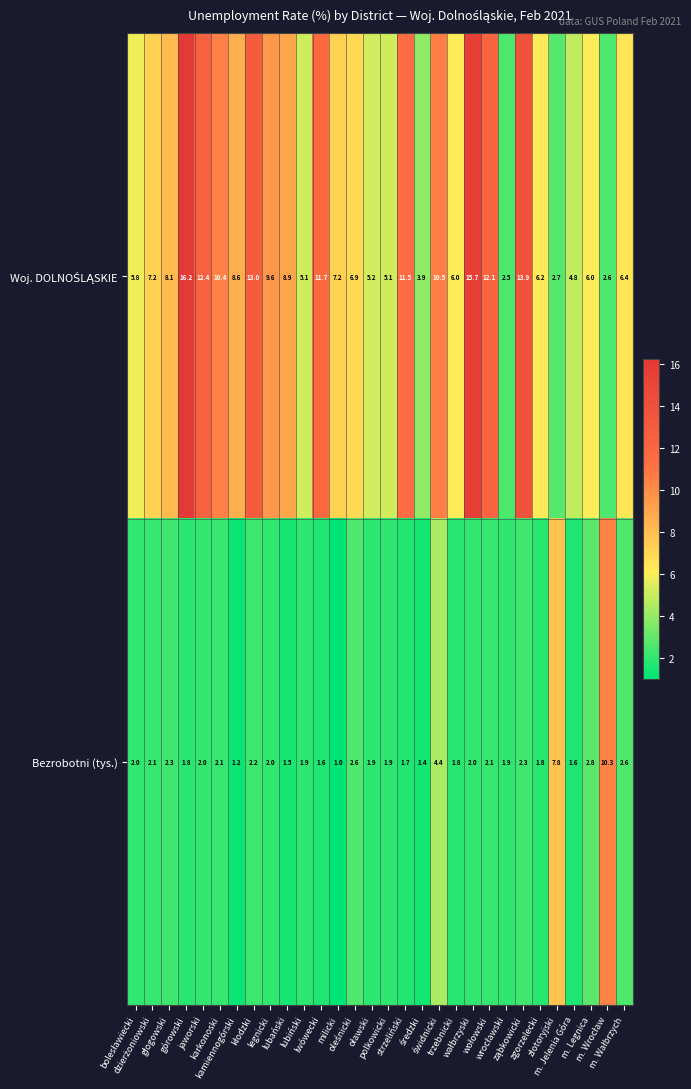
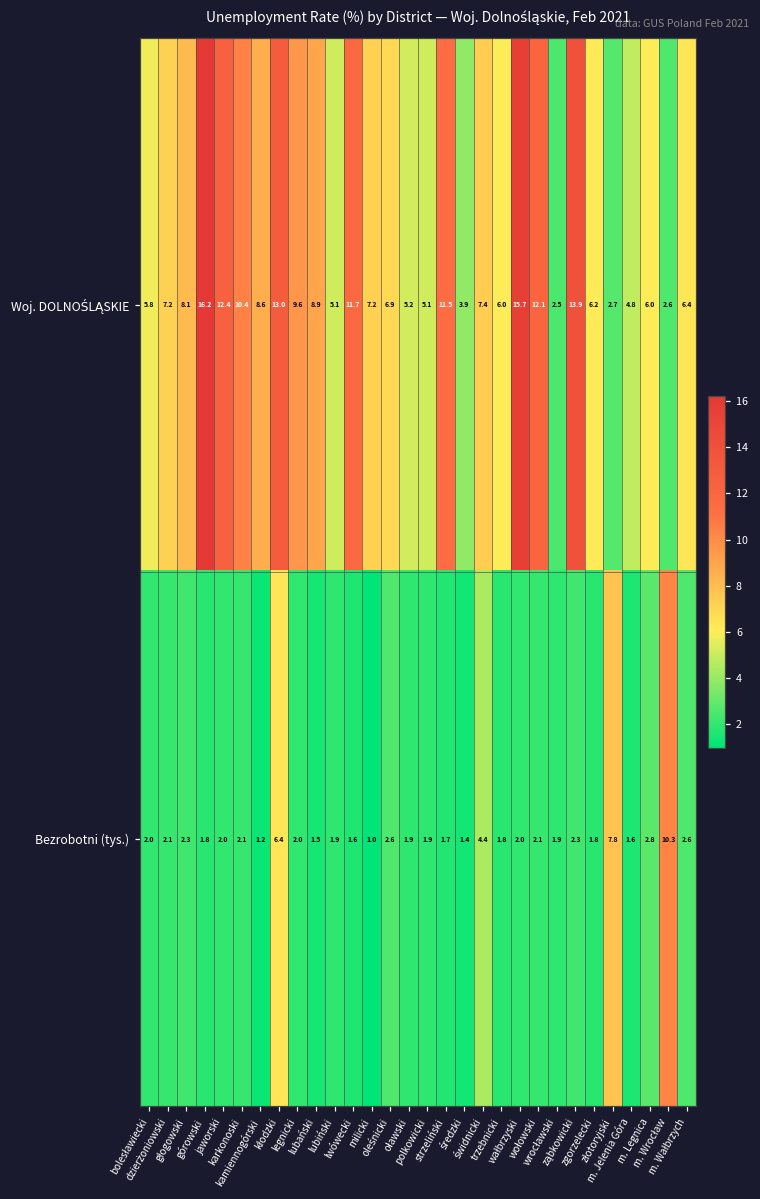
  {
    "Woj. DOLNOŚLĄSKIE": {
      "bolesławiecki": 5.8,
      "dzierżoniowski": 7.2,
      "głogowski": 8.1,
      "górowski": 16.2,
      "jaworski": 12.4,
      "karkonoski": 10.4,
      "kamiennogórski": 8.6,
      "kłodzki": 13.0,
      "legnicki": 9.6,
      "lubański": 8.9,
      "lubiński": 5.1,
      "lwówecki": 11.7,
      "milicki": 7.2,
      "oleśnicki": 6.9,
      "oławski": 5.2,
      "polkowicki": 5.1,
      "strzeliński": 11.5,
      "średzki": 3.9,
-     "świdnicki": 10.5,
+     "świdnicki": 7.4,
      "trzebnicki": 6.0,
      "wałbrzyski": 15.7,
      "wołowski": 12.1,
      "wrocławski": 2.5,
      "ząbkowicki": 13.9,
      "zgorzelecki": 6.2,
      "złotoryjski": 2.7,
      "m. Jelenia Góra": 4.8,
      "m. Legnica": 6.0,
      "m. Wrocław": 2.6,
      "m. Wałbrzych": 6.4
    },
    "Bezrobotni (tys.)": {
      "bolesławiecki": 2.0,
      "dzierżoniowski": 2.1,
      "głogowski": 2.3,
      "górowski": 1.8,
      "jaworski": 2.0,
      "karkonoski": 2.1,
      "kamiennogórski": 1.2,
-     "kłodzki": 2.2,
+     "kłodzki": 6.4,
      "legnicki": 2.0,
      "lubański": 1.5,
      "lubiński": 1.9,
      "lwówecki": 1.6,
      "milicki": 1.0,
      "oleśnicki": 2.6,
      "oławski": 1.9,
      "polkowicki": 1.9,
      "strzeliński": 1.7,
      "średzki": 1.4,
      "świdnicki": 4.4,
      "trzebnicki": 1.8,
      "wałbrzyski": 2.0,
      "wołowski": 2.1,
      "wrocławski": 1.9,
      "ząbkowicki": 2.3,
      "zgorzelecki": 1.8,
      "złotoryjski": 7.8,
      "m. Jelenia Góra": 1.6,
      "m. Legnica": 2.8,
      "m. Wrocław": 10.3,
      "m. Wałbrzych": 2.6
    }
  }
